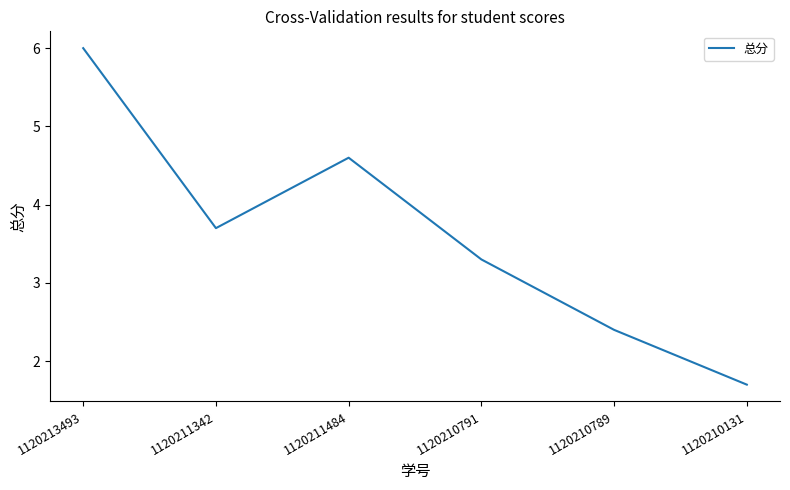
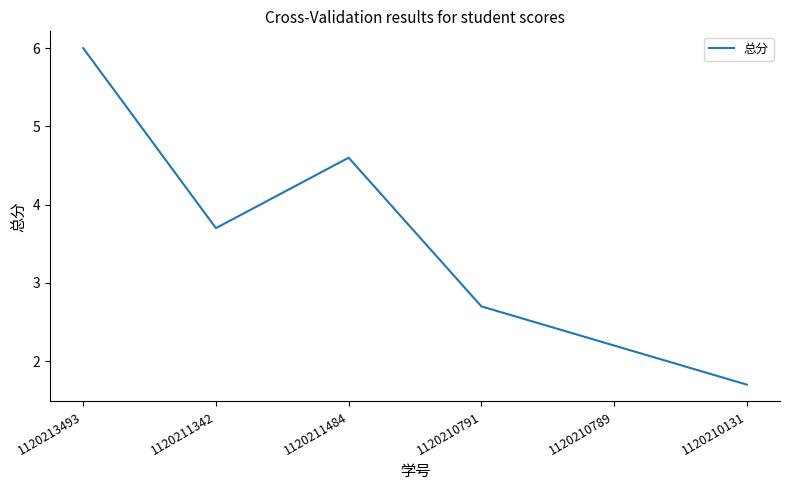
  {
    "1120213493": 6.0,
    "1120211342": 3.7,
    "1120211484": 4.6,
-   "1120210791": 3.3,
-   "1120210789": 2.4,
+   "1120210791": 2.7,
+   "1120210789": 2.2,
    "1120210131": 1.7
  }
